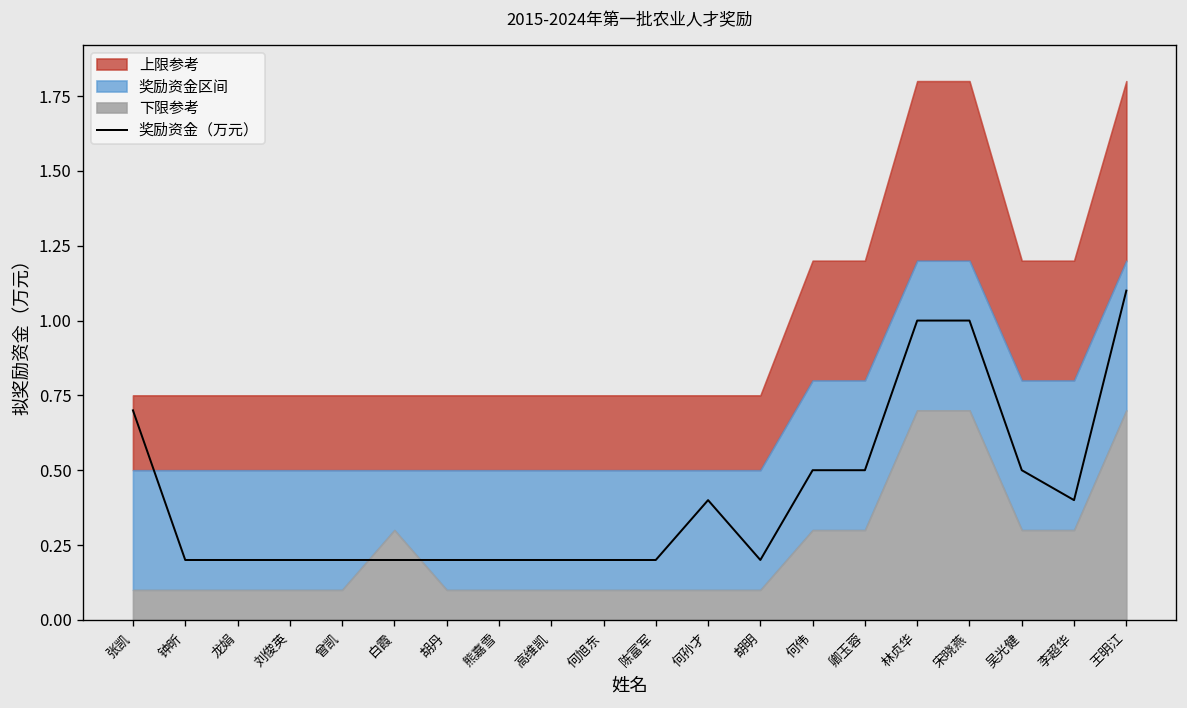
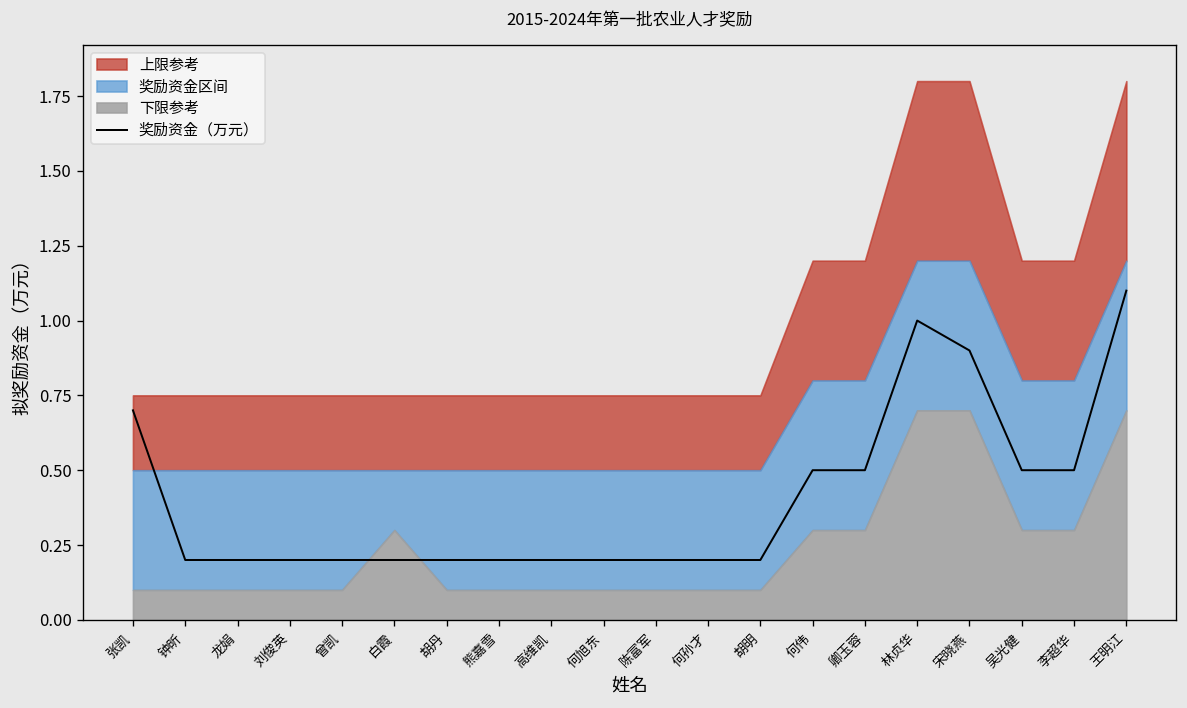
  {
    "奖励资金（万元）": {
      "张凯": 0.7,
      "钟昕": 0.2,
      "龙娟": 0.2,
      "刘俊英": 0.2,
      "曾凯": 0.2,
      "白霞": 0.2,
      "胡丹": 0.2,
      "熊嘉雪": 0.2,
      "高维凯": 0.2,
      "何旭东": 0.2,
      "陈富军": 0.2,
-     "何孙才": 0.4,
+     "何孙才": 0.2,
      "胡明": 0.2,
      "何伟": 0.5,
      "卿玉蓉": 0.5,
      "林贞华": 1.0,
-     "宋晓燕": 1.0,
+     "宋晓燕": 0.9,
      "吴光健": 0.5,
-     "李超华": 0.4,
+     "李超华": 0.5,
      "王明江": 1.1
    },
    "上限参考": {
      "张凯": 0.25,
      "钟昕": 0.25,
      "龙娟": 0.25,
      "刘俊英": 0.25,
      "曾凯": 0.25,
      "白霞": 0.25,
      "胡丹": 0.25,
      "熊嘉雪": 0.25,
      "高维凯": 0.25,
      "何旭东": 0.25,
      "陈富军": 0.25,
      "何孙才": 0.25,
      "胡明": 0.25,
      "何伟": 0.4,
      "卿玉蓉": 0.4,
      "林贞华": 0.6,
      "宋晓燕": 0.6,
      "吴光健": 0.4,
      "李超华": 0.4,
      "王明江": 0.6
    },
    "下限参考": {
      "张凯": 0.1,
      "钟昕": 0.1,
      "龙娟": 0.1,
      "刘俊英": 0.1,
      "曾凯": 0.1,
      "白霞": 0.3,
      "胡丹": 0.1,
      "熊嘉雪": 0.1,
      "高维凯": 0.1,
      "何旭东": 0.1,
      "陈富军": 0.1,
      "何孙才": 0.1,
      "胡明": 0.1,
      "何伟": 0.3,
      "卿玉蓉": 0.3,
      "林贞华": 0.7,
      "宋晓燕": 0.7,
      "吴光健": 0.3,
      "李超华": 0.3,
      "王明江": 0.7
    }
  }
